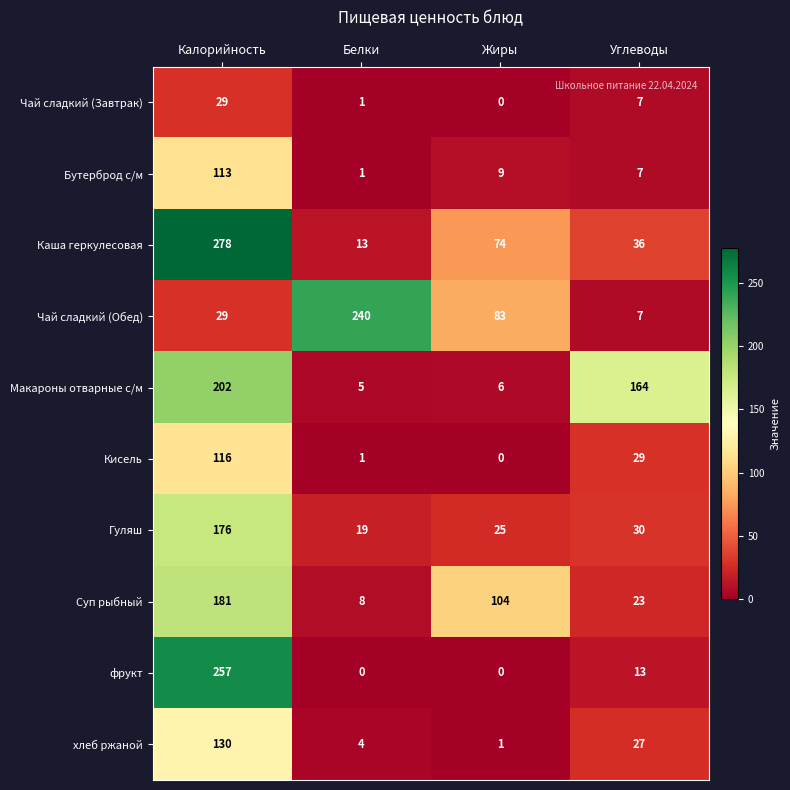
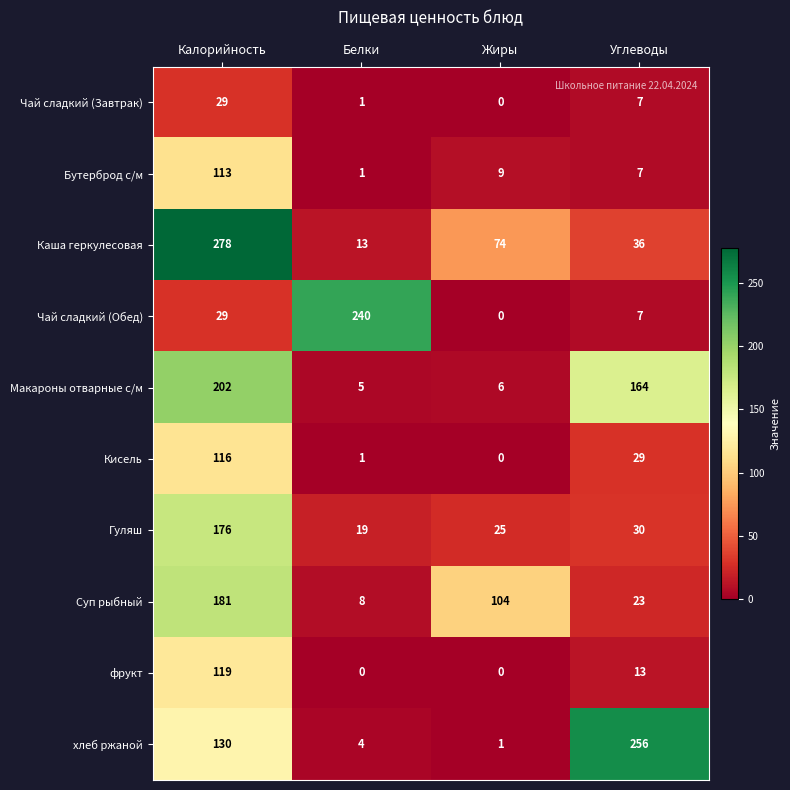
  {
    "Чай сладкий (Завтрак)": {
      "Калорийность": 29,
      "Белки": 1,
      "Жиры": 0
    },
    "Бутерброд с/м": {
      "Калорийность": 113,
      "Белки": 1,
      "Жиры": 9,
      "Углеводы": 7
    },
    "Каша геркулесовая": {
      "Калорийность": 278,
      "Белки": 13,
      "Жиры": 74,
      "Углеводы": 36
    },
    "Чай сладкий (Обед)": {
      "Калорийность": 29,
      "Белки": 240,
-     "Жиры": 83,
+     "Жиры": 0,
      "Углеводы": 7
    },
    "Макароны отварные с/м": {
      "Калорийность": 202,
      "Белки": 5,
      "Жиры": 6,
      "Углеводы": 164
    },
    "Кисель": {
      "Калорийность": 116,
      "Белки": 1,
      "Жиры": 0,
      "Углеводы": 29
    },
    "Гуляш": {
      "Калорийность": 176,
      "Белки": 19,
      "Жиры": 25,
      "Углеводы": 30
    },
    "Суп рыбный": {
      "Калорийность": 181,
      "Белки": 8,
      "Жиры": 104,
      "Углеводы": 23
    },
    "фрукт": {
-     "Калорийность": 257,
+     "Калорийность": 119,
      "Белки": 0,
      "Жиры": 0,
      "Углеводы": 13
    },
    "хлеб ржаной": {
      "Калорийность": 130,
      "Белки": 4,
      "Жиры": 1,
-     "Углеводы": 27
+     "Углеводы": 256
    }
  }
